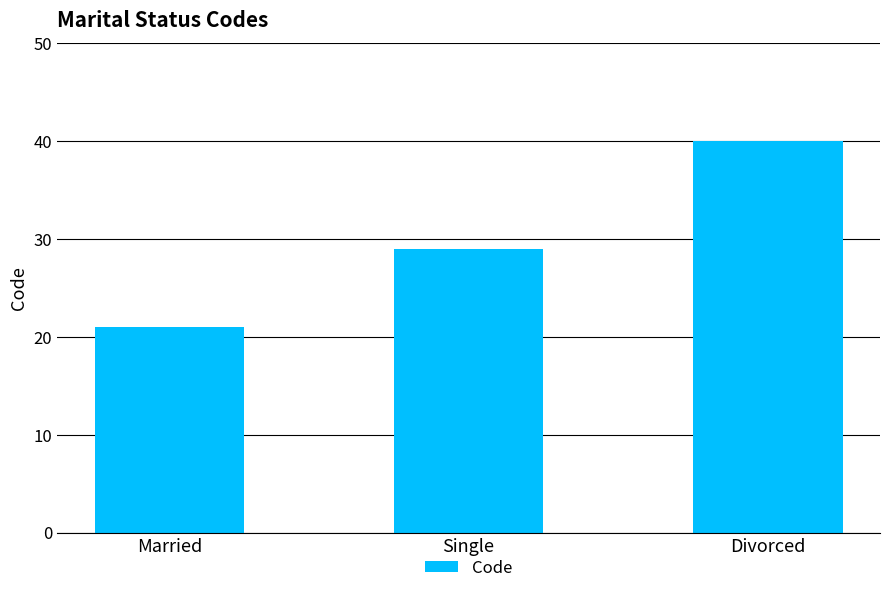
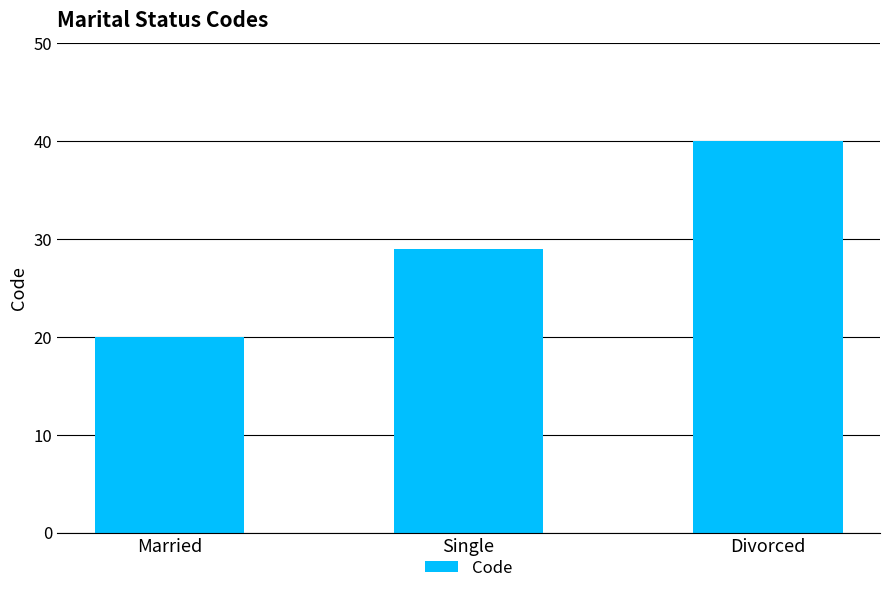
  {
-   "Married": 21,
+   "Married": 20,
    "Single": 29,
    "Divorced": 40
  }
